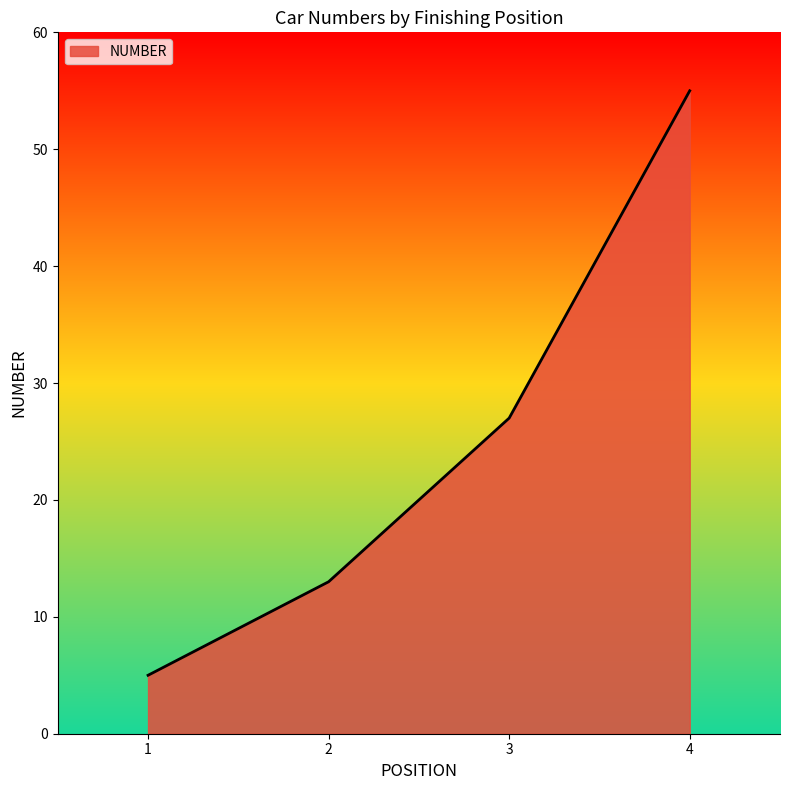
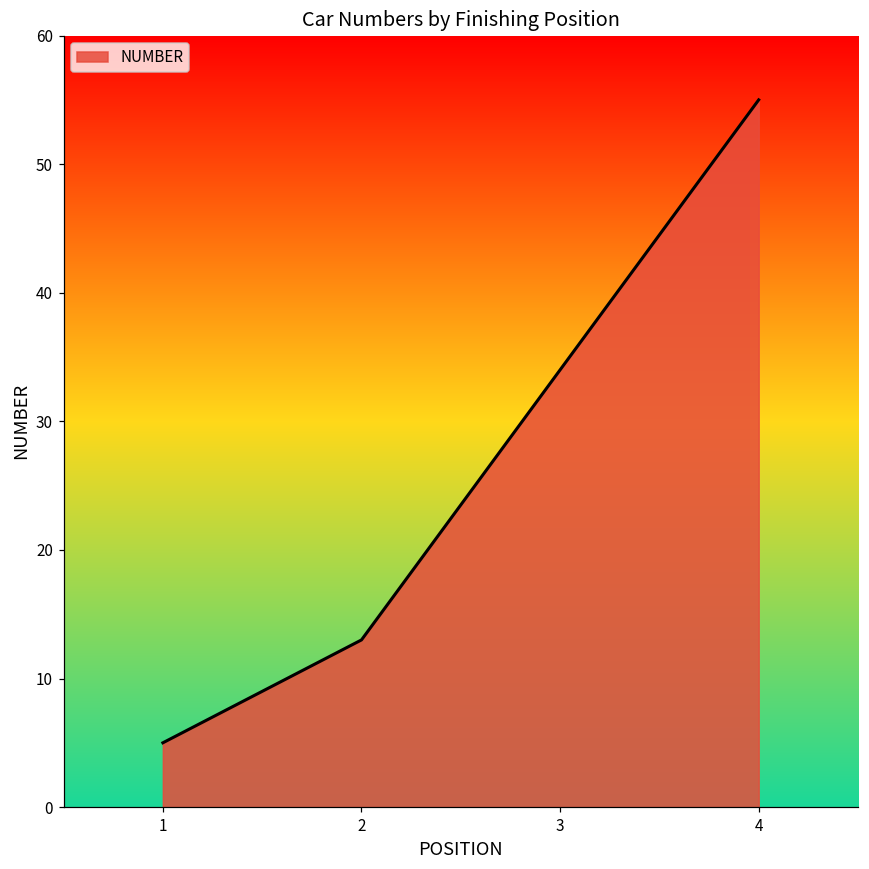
  {
    "1": 5,
    "2": 13,
-   "3": 27,
+   "3": 34,
    "4": 55
  }
